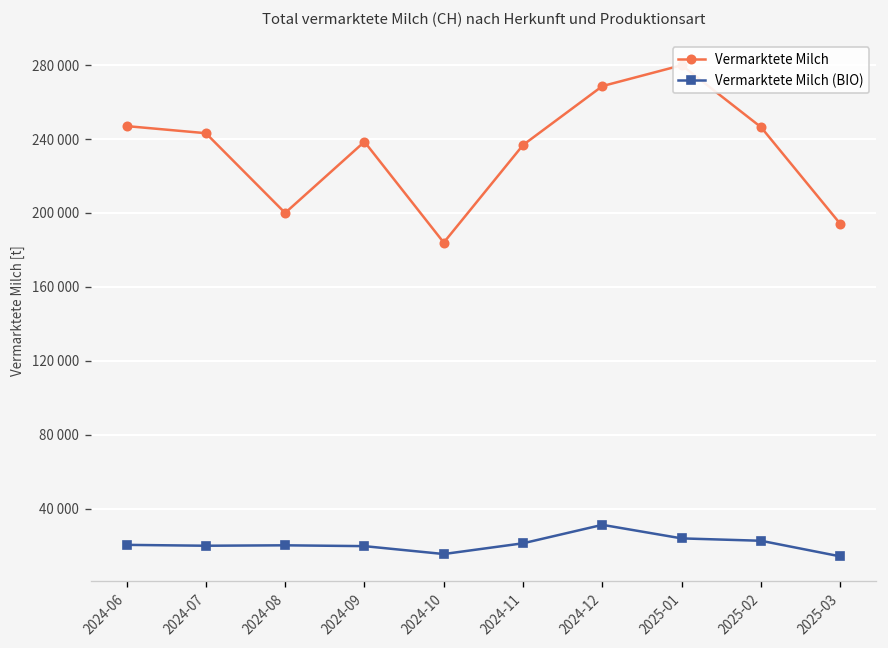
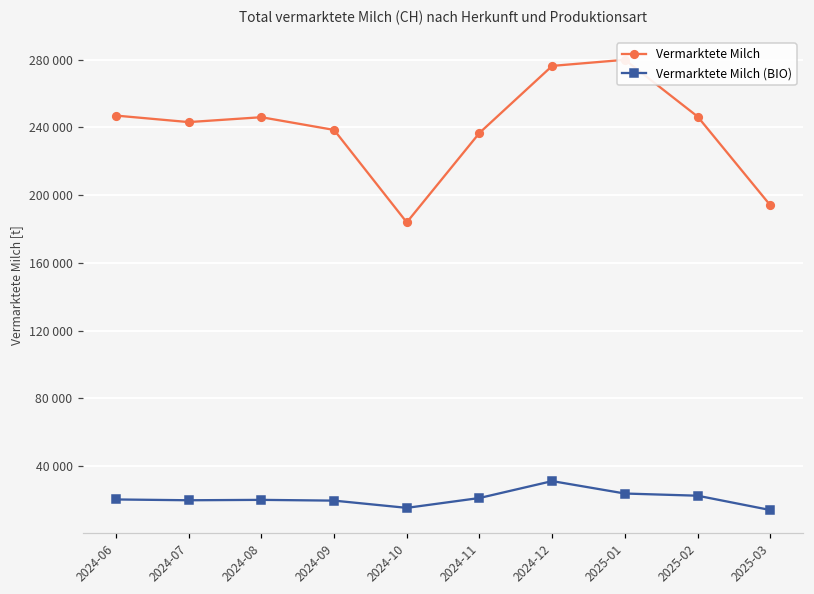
  {
    "Vermarktete Milch": {
      "2024-06": 247000,
      "2024-07": 243000,
-     "2024-08": 200000,
+     "2024-08": 246000,
      "2024-09": 239000,
      "2024-10": 184000,
      "2024-11": 237000,
-     "2024-12": 269000,
+     "2024-12": 276000,
      "2025-02": 246000,
      "2025-03": 194000
    },
    "Vermarktete Milch (BIO)": {
      "2024-06": 20000,
      "2024-07": 20000,
      "2024-08": 20000,
      "2024-09": 20000,
      "2024-10": 15000,
      "2024-11": 21000,
      "2024-12": 31000,
      "2025-01": 24000,
      "2025-02": 23000,
      "2025-03": 14000
    }
  }
